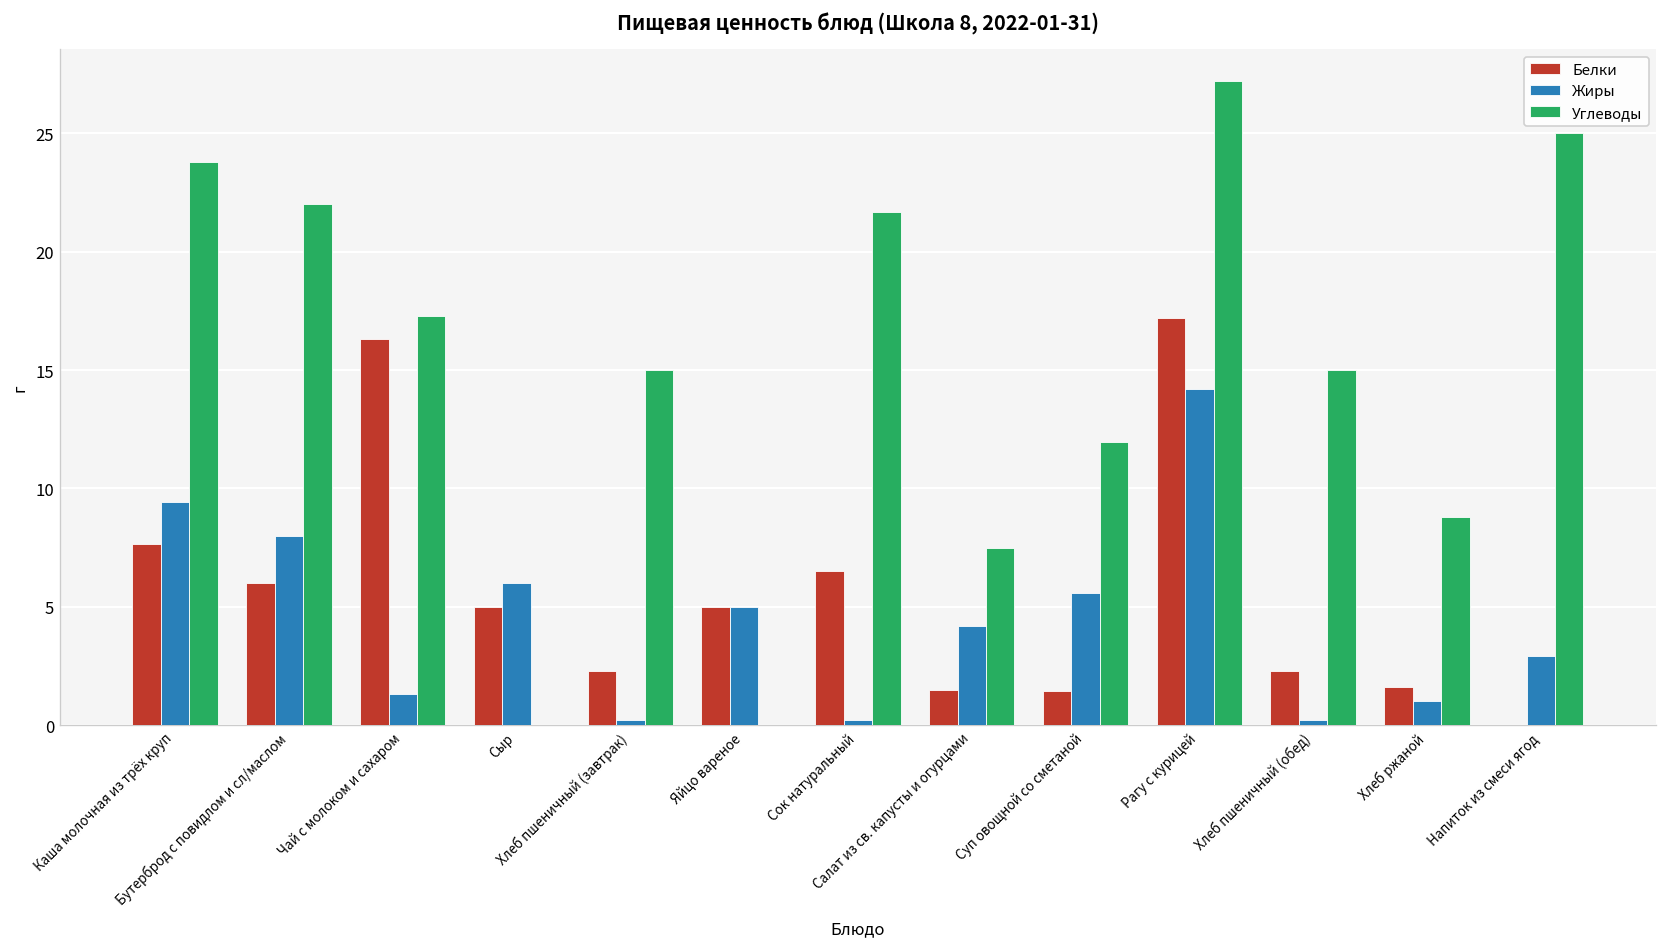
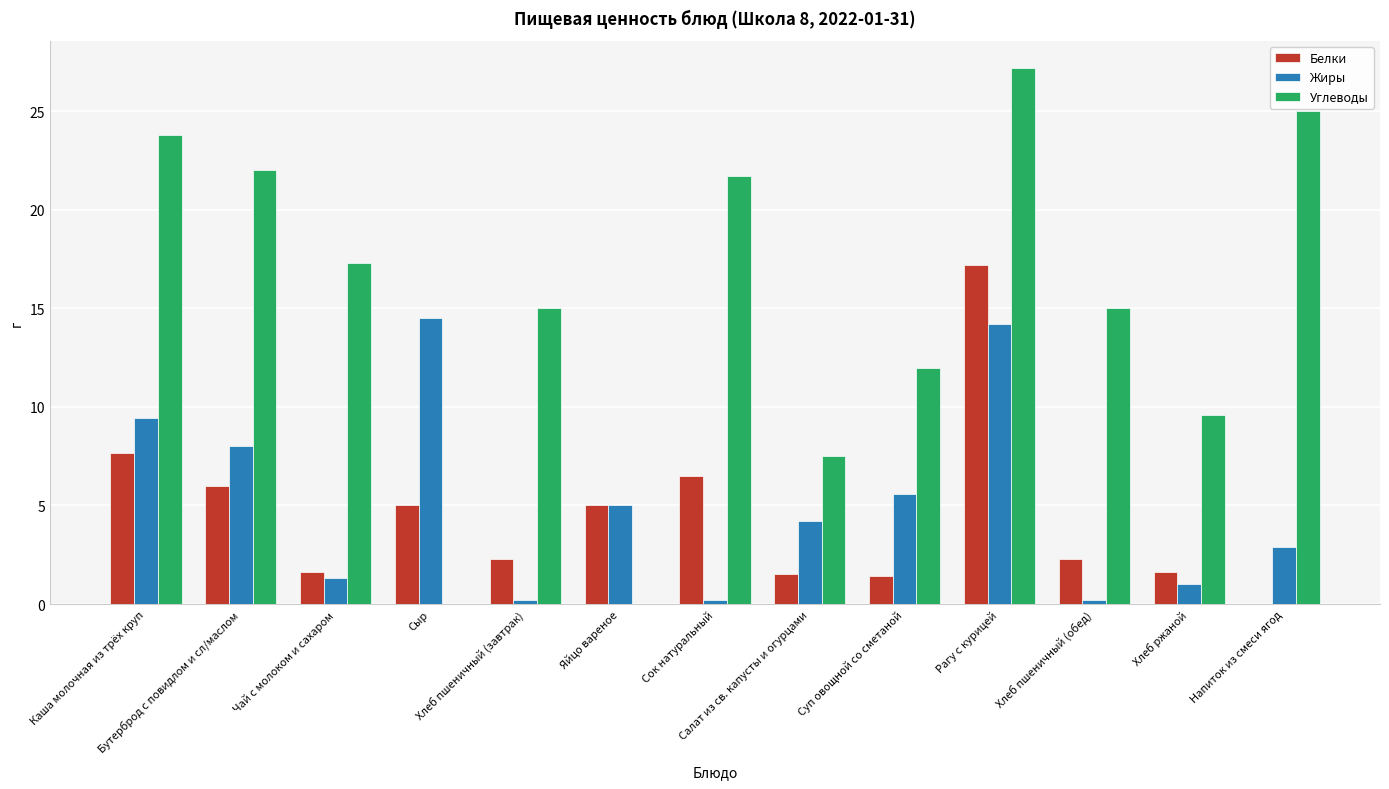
  {
    "Белки": {
      "Каша молочная из трёх круп": 7.7,
      "Бутерброд с повидлом и сл/маслом": 6.0,
-     "Чай с молоком и сахаром": 16.3,
+     "Чай с молоком и сахаром": 1.6,
      "Сыр": 5.0,
      "Хлеб пшеничный (завтрак)": 2.3,
      "Яйцо вареное": 5.0,
      "Сок натуральный": 6.5,
      "Салат из св. капусты и огурцами": 1.5,
      "Суп овощной со сметаной": 1.4,
      "Рагу с курицей": 17.2,
      "Хлеб пшеничный (обед)": 2.3,
      "Хлеб ржаной": 1.6,
      "Напиток из смеси ягод": 0.0
    },
    "Жиры": {
      "Каша молочная из трёх круп": 9.4,
      "Бутерброд с повидлом и сл/маслом": 8.0,
      "Чай с молоком и сахаром": 1.3,
-     "Сыр": 6.0,
+     "Сыр": 14.5,
      "Хлеб пшеничный (завтрак)": 0.2,
      "Яйцо вареное": 5.0,
      "Сок натуральный": 0.2,
      "Салат из св. капусты и огурцами": 4.2,
      "Суп овощной со сметаной": 5.6,
      "Рагу с курицей": 14.2,
      "Хлеб пшеничный (обед)": 0.2,
      "Хлеб ржаной": 1.0,
      "Напиток из смеси ягод": 2.9
    },
    "Углеводы": {
      "Каша молочная из трёх круп": 23.8,
      "Бутерброд с повидлом и сл/маслом": 22.0,
      "Чай с молоком и сахаром": 17.3,
      "Сыр": 0.0,
      "Хлеб пшеничный (завтрак)": 15.0,
      "Яйцо вареное": 0.0,
      "Сок натуральный": 21.7,
      "Салат из св. капусты и огурцами": 7.5,
      "Суп овощной со сметаной": 12.0,
      "Рагу с курицей": 27.2,
      "Хлеб пшеничный (обед)": 15.0,
-     "Хлеб ржаной": 8.8,
+     "Хлеб ржаной": 9.6,
      "Напиток из смеси ягод": 25.0
    }
  }
